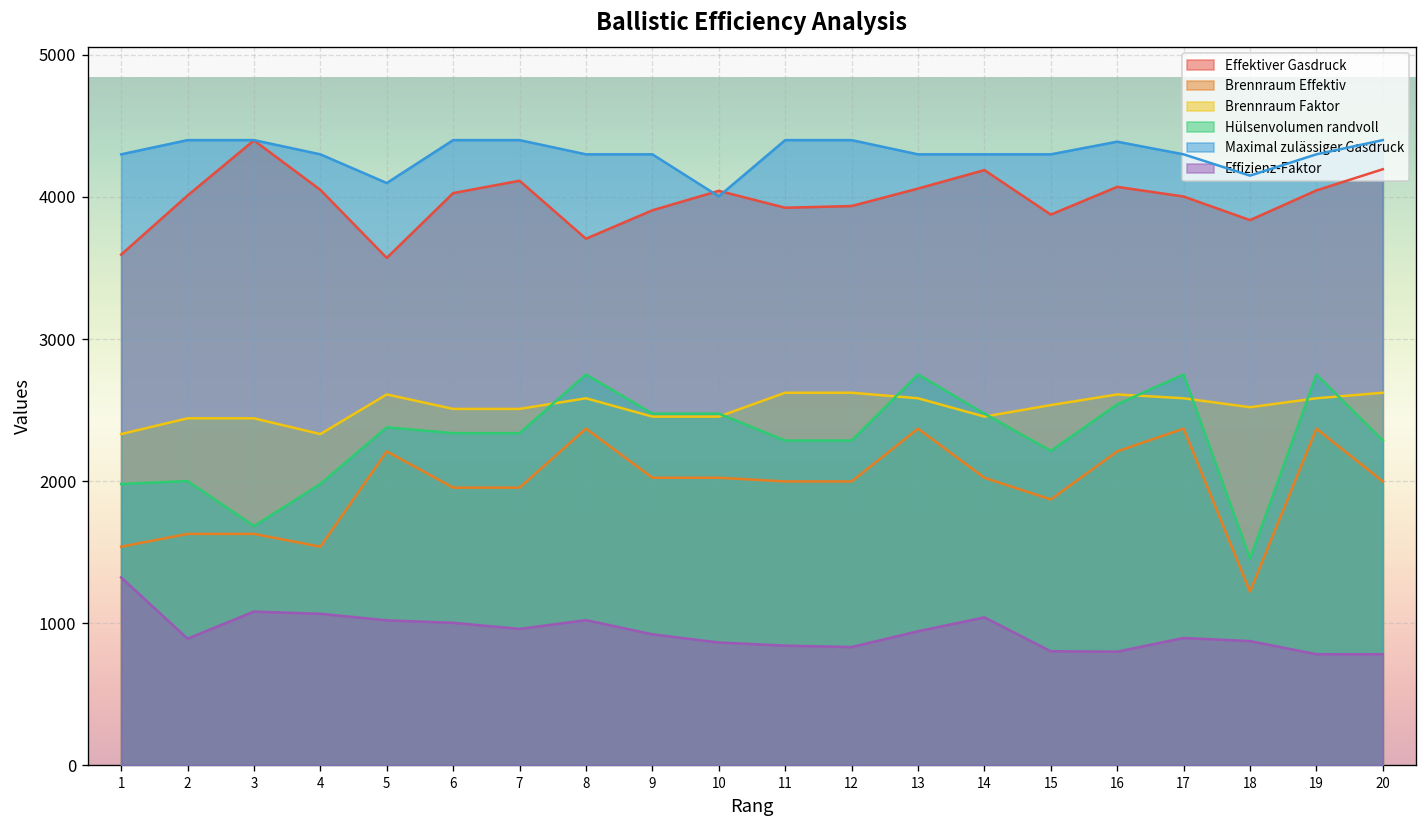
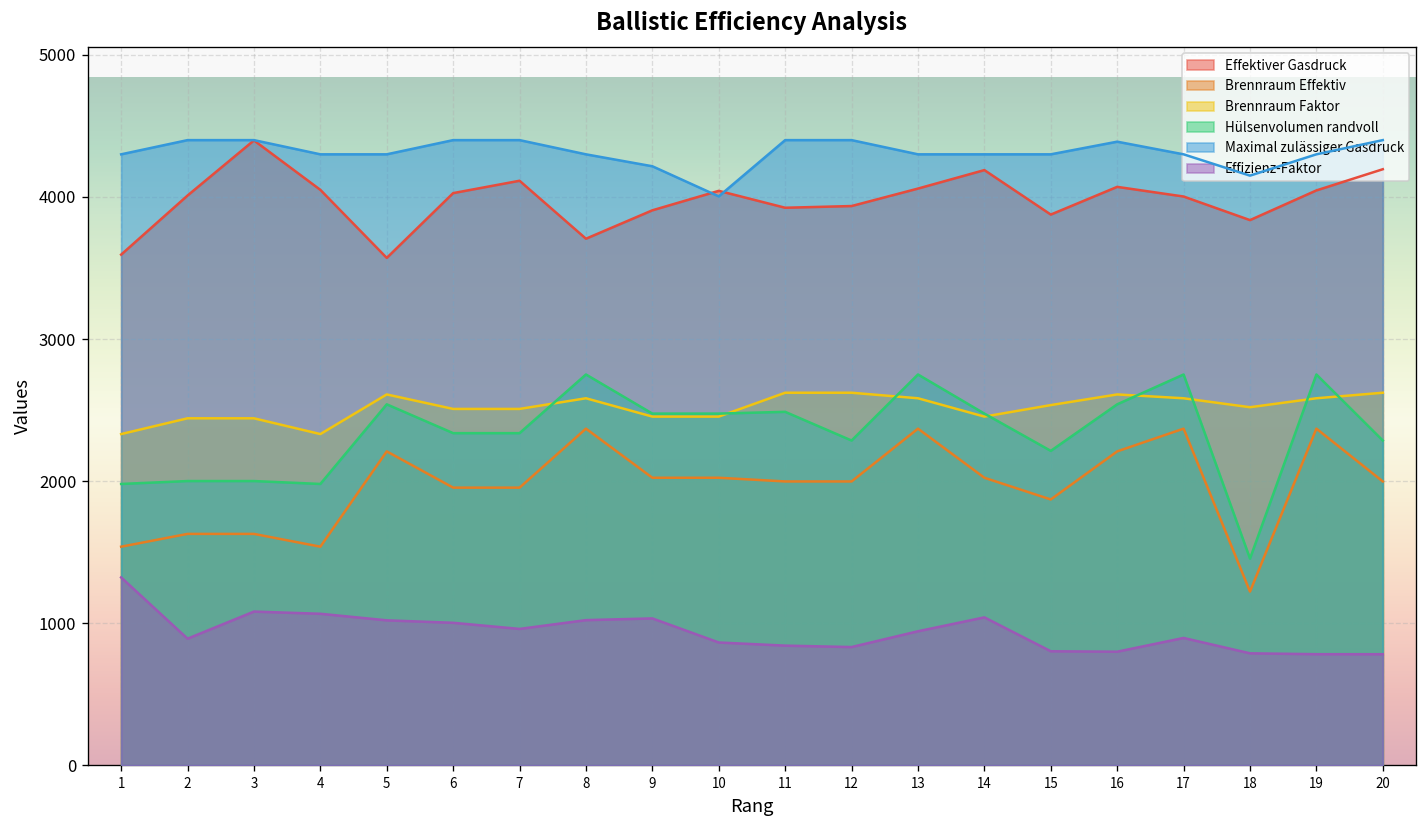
  {
    "Hülsenvolumen randvoll": {
      "1": 1980,
      "2": 2000,
-     "3": 1680,
+     "3": 2000,
      "4": 1980,
-     "5": 2380,
+     "5": 2540,
      "6": 2340,
      "7": 2340,
      "8": 2750,
-     "11": 2290,
+     "11": 2490,
      "12": 2290,
      "13": 2750,
      "15": 2210,
      "16": 2540,
      "17": 2750,
      "18": 1450,
      "19": 2750,
      "20": 2290
    },
    "Maximal zulässiger Gasdruck": {
      "1": 4300,
      "2": 4400,
      "4": 4300,
-     "5": 4100,
+     "5": 4300,
      "6": 4400,
      "7": 4400,
      "8": 4300,
-     "9": 4300,
+     "9": 4220,
      "10": 4000,
      "11": 4400,
      "12": 4400,
      "13": 4300,
      "14": 4300,
      "15": 4300,
      "16": 4390,
      "18": 4150
    },
    "Effizienz-Faktor": {
      "1": 1320,
      "2": 890,
      "3": 1080,
      "4": 1070,
      "5": 1020,
      "6": 1000,
      "7": 960,
      "8": 1020,
-     "9": 920,
+     "9": 1030,
      "10": 860,
      "11": 840,
      "12": 830,
      "13": 940,
      "14": 1040,
      "15": 800,
      "16": 800,
      "17": 900,
-     "18": 870,
+     "18": 790,
      "19": 780,
      "20": 780
    }
  }
